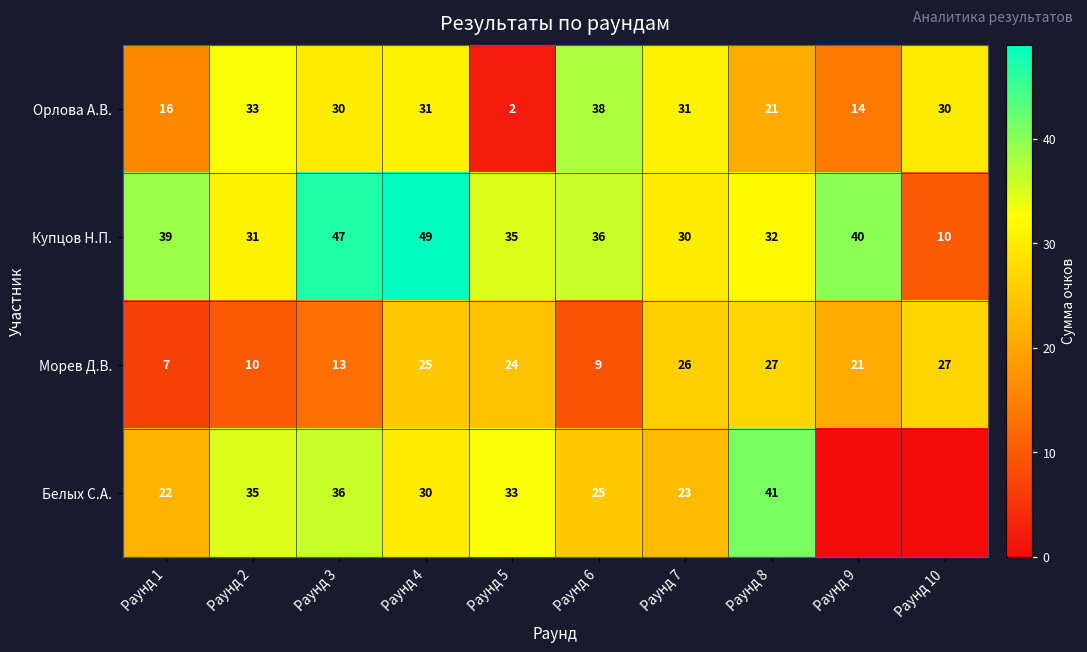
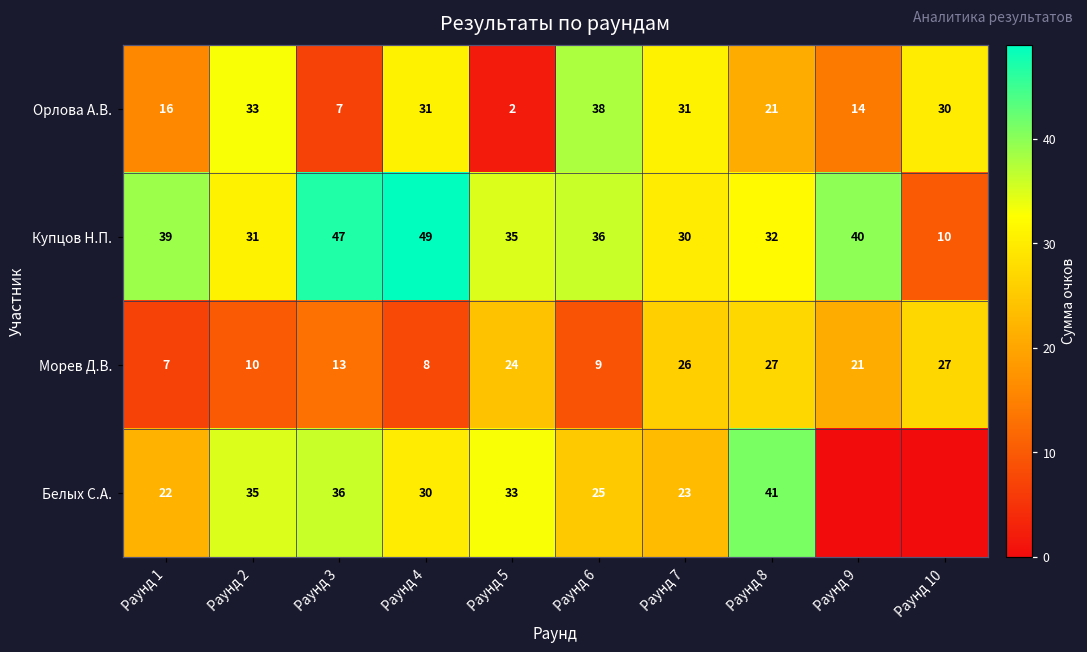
  {
    "Орлова А.В.": {
      "Раунд 1": 16,
      "Раунд 2": 33,
-     "Раунд 3": 30,
+     "Раунд 3": 7,
      "Раунд 4": 31,
      "Раунд 5": 2,
      "Раунд 6": 38,
      "Раунд 7": 31,
      "Раунд 8": 21,
      "Раунд 9": 14,
      "Раунд 10": 30
    },
    "Купцов Н.П.": {
      "Раунд 1": 39,
      "Раунд 2": 31,
      "Раунд 3": 47,
      "Раунд 4": 49,
      "Раунд 5": 35,
      "Раунд 6": 36,
      "Раунд 7": 30,
      "Раунд 8": 32,
      "Раунд 9": 40,
      "Раунд 10": 10
    },
    "Морев Д.В.": {
      "Раунд 1": 7,
      "Раунд 2": 10,
      "Раунд 3": 13,
-     "Раунд 4": 25,
+     "Раунд 4": 8,
      "Раунд 5": 24,
      "Раунд 6": 9,
      "Раунд 7": 26,
      "Раунд 8": 27,
      "Раунд 9": 21,
      "Раунд 10": 27
    },
    "Белых С.А.": {
      "Раунд 1": 22,
      "Раунд 2": 35,
      "Раунд 3": 36,
      "Раунд 4": 30,
      "Раунд 5": 33,
      "Раунд 6": 25,
      "Раунд 7": 23,
      "Раунд 8": 41
    }
  }
